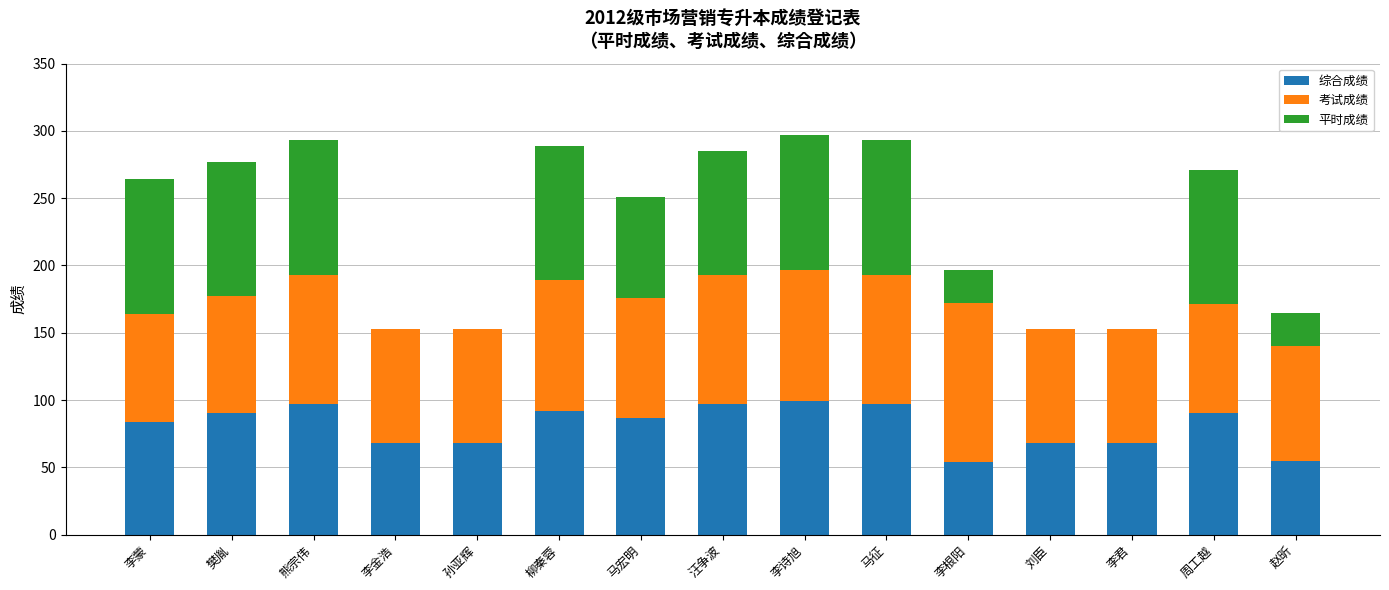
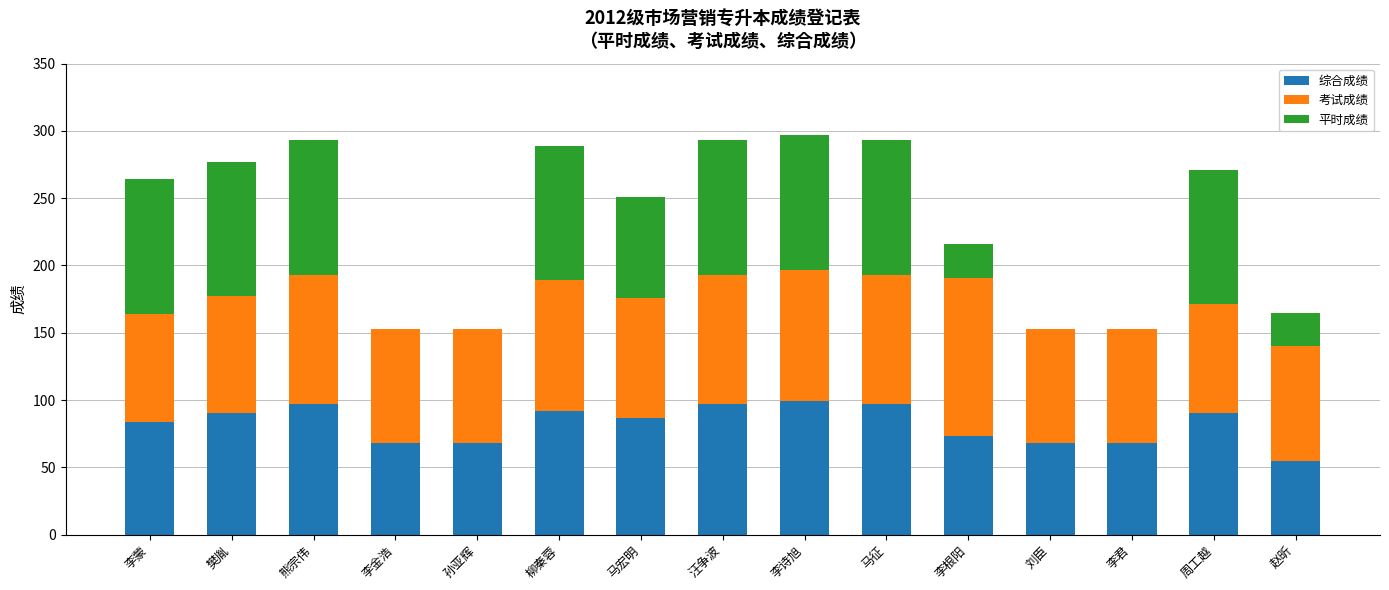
  {
    "综合成绩": {
      "李蒙": 84,
      "樊胤": 90,
      "熊宗伟": 97,
      "李金浩": 68,
      "孙亚辉": 68,
      "柳秦蓉": 92,
      "马宏明": 87,
      "汪争波": 97,
      "李诗旭": 99,
      "马征": 97,
-     "李根阳": 54,
+     "李根阳": 73,
      "刘臣": 68,
      "李君": 68,
      "周工越": 90,
      "赵昕": 55
    },
    "考试成绩": {
      "李蒙": 80,
      "樊胤": 87,
      "熊宗伟": 96,
      "李金浩": 85,
      "孙亚辉": 85,
      "柳秦蓉": 97,
      "马宏明": 89,
      "汪争波": 96,
      "李诗旭": 98,
      "马征": 96,
      "李根阳": 118,
      "刘臣": 85,
      "李君": 85,
      "周工越": 81,
      "赵昕": 85
    },
    "平时成绩": {
      "李蒙": 100,
      "樊胤": 100,
      "熊宗伟": 100,
      "李金浩": 0,
      "孙亚辉": 0,
      "柳秦蓉": 100,
      "马宏明": 75,
-     "汪争波": 92,
+     "汪争波": 100,
      "李诗旭": 100,
      "马征": 100,
      "李根阳": 25,
      "刘臣": 0,
      "李君": 0,
      "周工越": 100,
      "赵昕": 25
    }
  }
